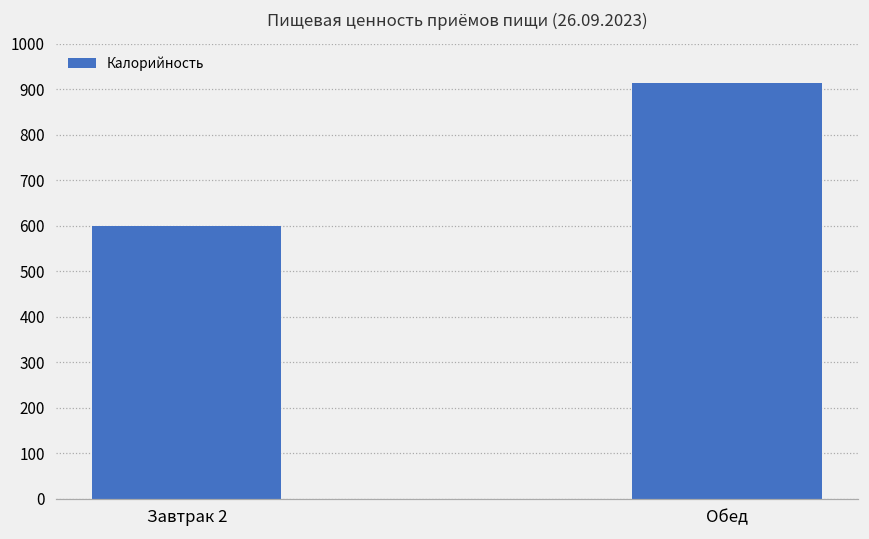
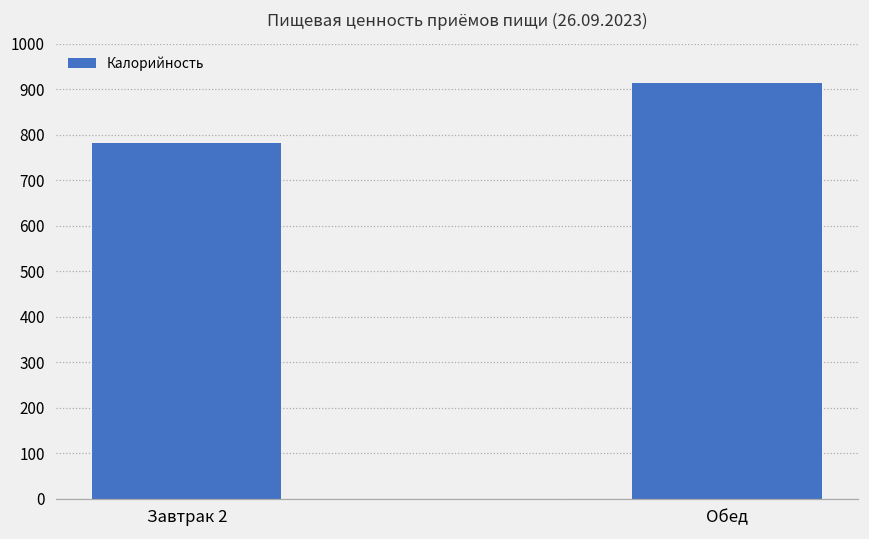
  {
-   "Завтрак 2": 600,
+   "Завтрак 2": 780,
    "Обед": 920
  }
